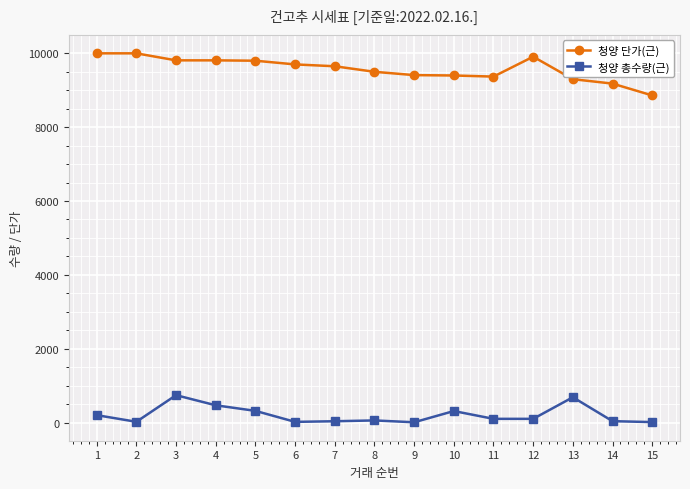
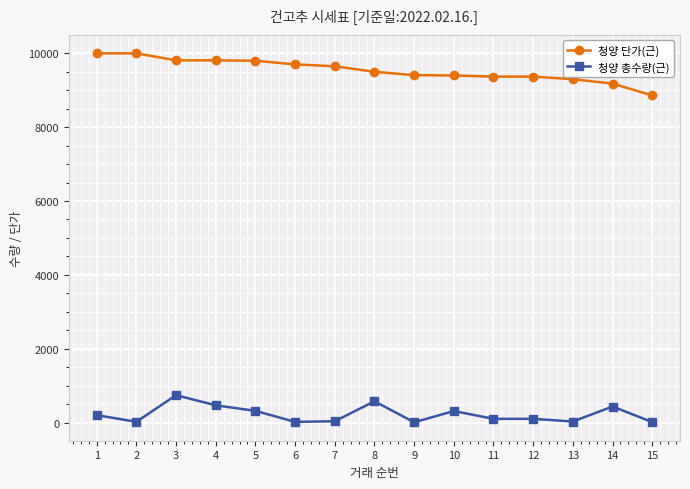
  {
    "청양 단가(근)": {
      "1": 10000,
      "2": 10000,
      "3": 9800,
      "4": 9800,
      "5": 9800,
      "6": 9700,
      "7": 9700,
      "8": 9500,
      "9": 9400,
      "10": 9400,
      "11": 9400,
-     "12": 9900,
+     "12": 9400,
      "13": 9300,
      "14": 9200,
      "15": 8900
    },
    "청양 총수량(근)": {
      "1": 200,
      "2": 0,
      "3": 700,
      "4": 500,
      "5": 300,
      "6": 0,
      "7": 0,
-     "8": 100,
+     "8": 600,
      "9": 0,
      "10": 300,
      "11": 100,
      "12": 100,
-     "13": 700,
-     "14": 0,
+     "13": 0,
+     "14": 400,
      "15": 0
    }
  }
